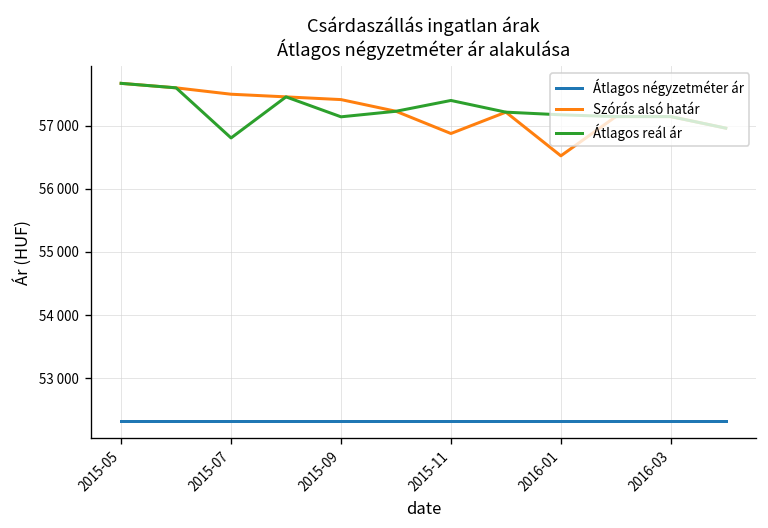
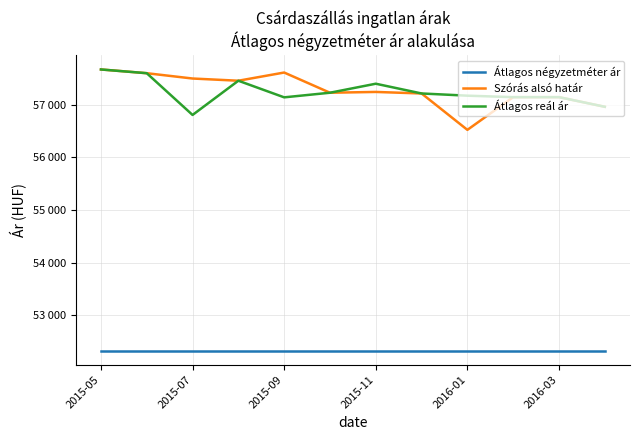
  {
    "Átlagos négyzetméter ár": {
      "2015-05": 52300,
      "2015-07": 52300,
      "2015-09": 52300,
      "2015-11": 52300,
      "2016-01": 52300,
      "2016-03": 52300
    },
    "Szórás alsó határ": {
      "2015-07": 57500,
-     "2015-09": 57400,
-     "2015-11": 56900,
+     "2015-09": 57600,
+     "2015-11": 57200,
      "2016-01": 56500
    },
    "Átlagos reál ár": {
      "2015-07": 56800,
      "2015-09": 57100,
      "2015-11": 57400
    }
  }
